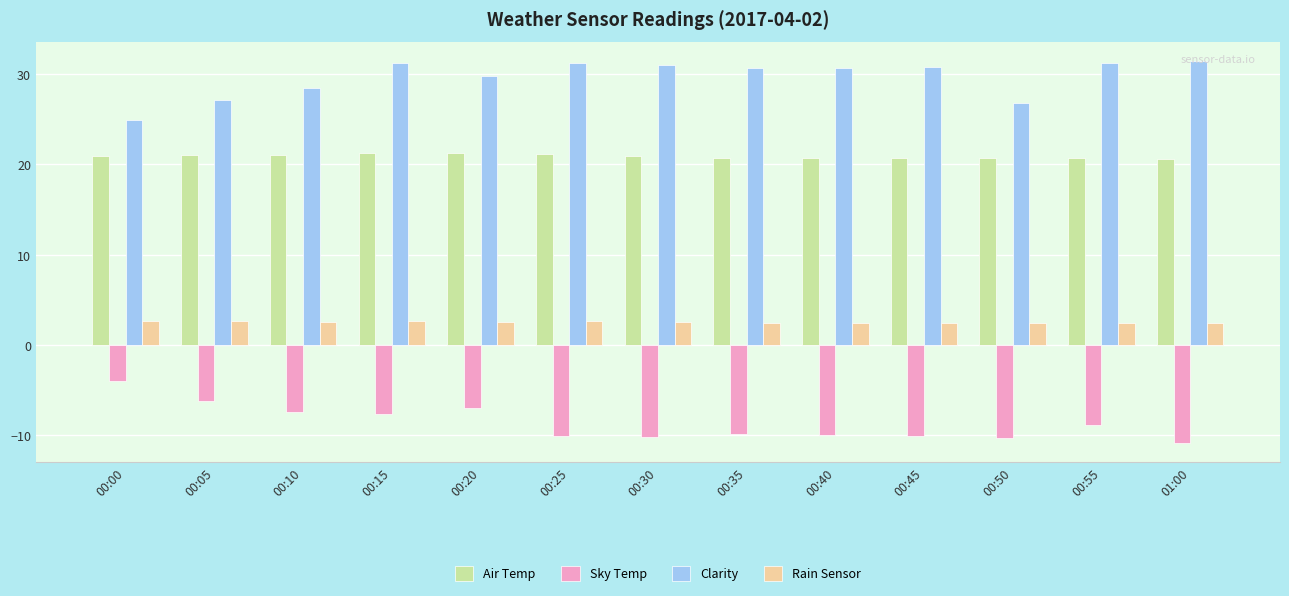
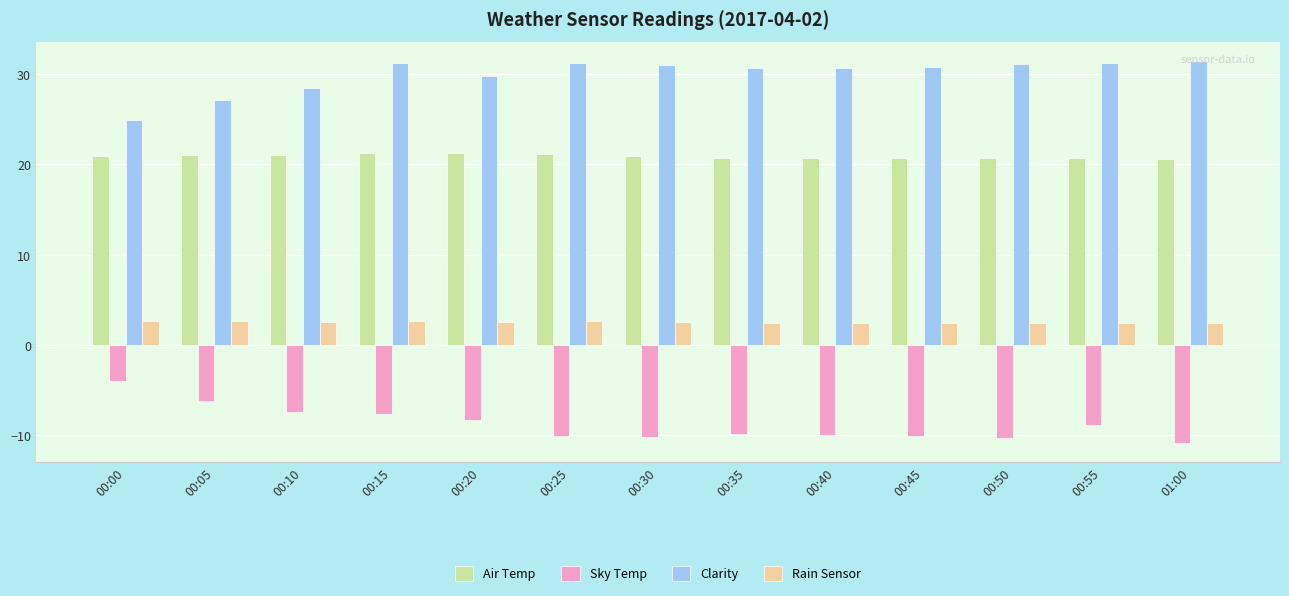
  {
    "Sky Temp": {
      "00:00": -4,
      "00:05": -6,
      "00:10": -8,
      "00:15": -8,
-     "00:20": -7,
+     "00:20": -8,
      "00:25": -10,
      "00:30": -10,
      "00:35": -10,
      "00:40": -10,
      "00:45": -10,
      "00:50": -10,
      "00:55": -9,
      "01:00": -11
    },
    "Clarity": {
      "00:00": 25,
      "00:05": 27,
      "00:10": 29,
      "00:15": 31,
      "00:20": 30,
      "00:25": 31,
      "00:30": 31,
      "00:35": 31,
      "00:40": 31,
      "00:45": 31,
-     "00:50": 27,
+     "00:50": 31,
      "00:55": 31,
      "01:00": 32
    }
  }
